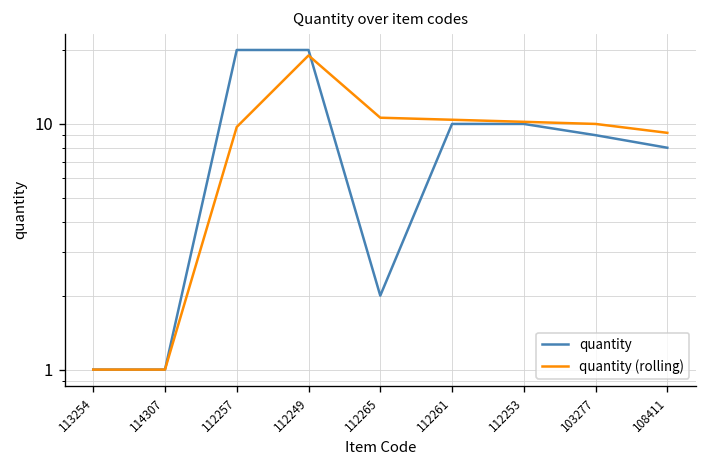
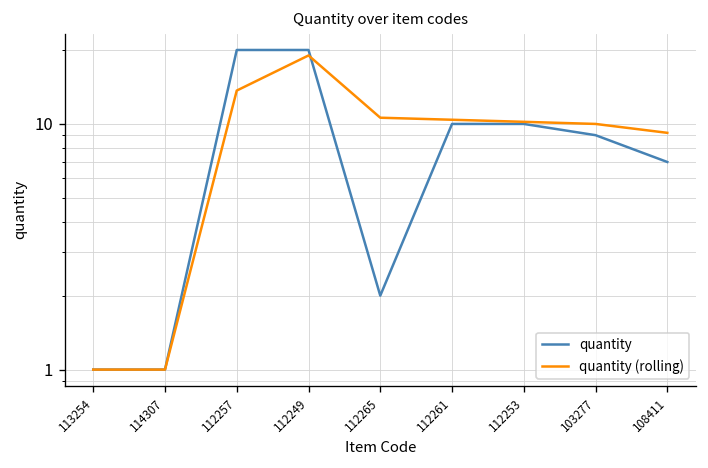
  {
    "quantity": {
      "112257": 20,
      "112249": 20,
      "112265": 2,
      "112261": 10,
      "103277": 9,
-     "108411": 8
+     "108411": 7
    },
    "quantity (rolling)": {
-     "112257": 10,
+     "112257": 14,
      "112249": 19,
      "112265": 11,
      "112261": 10,
      "103277": 10,
      "108411": 9
    }
  }
